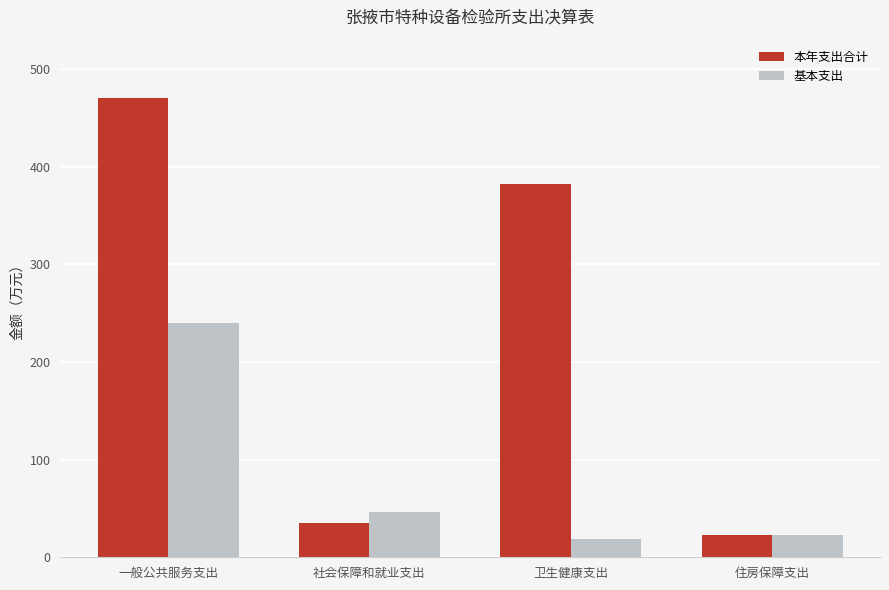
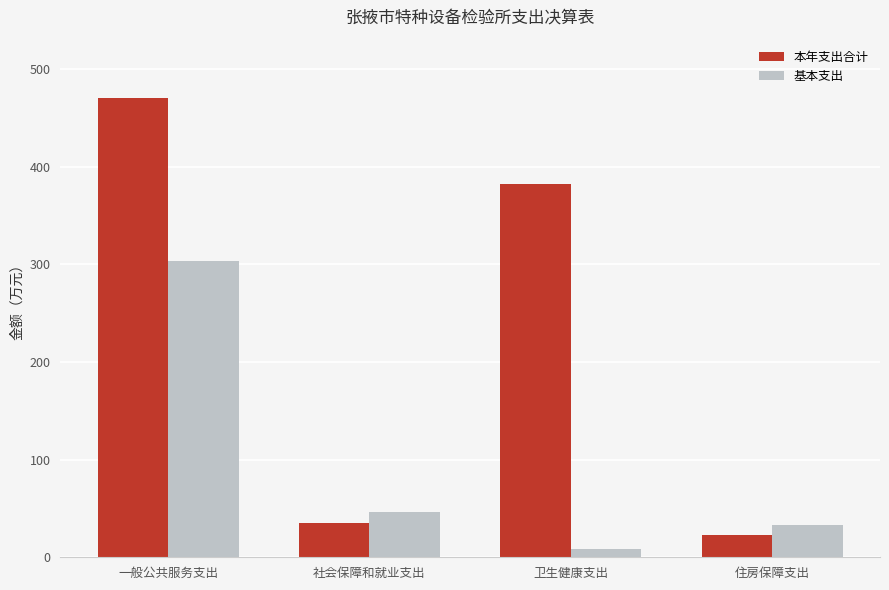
  {
    "本年支出合计": {
      "一般公共服务支出": 470,
      "社会保障和就业支出": 30,
      "卫生健康支出": 380,
      "住房保障支出": 20
    },
    "基本支出": {
-     "一般公共服务支出": 240,
+     "一般公共服务支出": 300,
      "社会保障和就业支出": 50,
-     "卫生健康支出": 20,
-     "住房保障支出": 20
+     "卫生健康支出": 10,
+     "住房保障支出": 30
    }
  }
